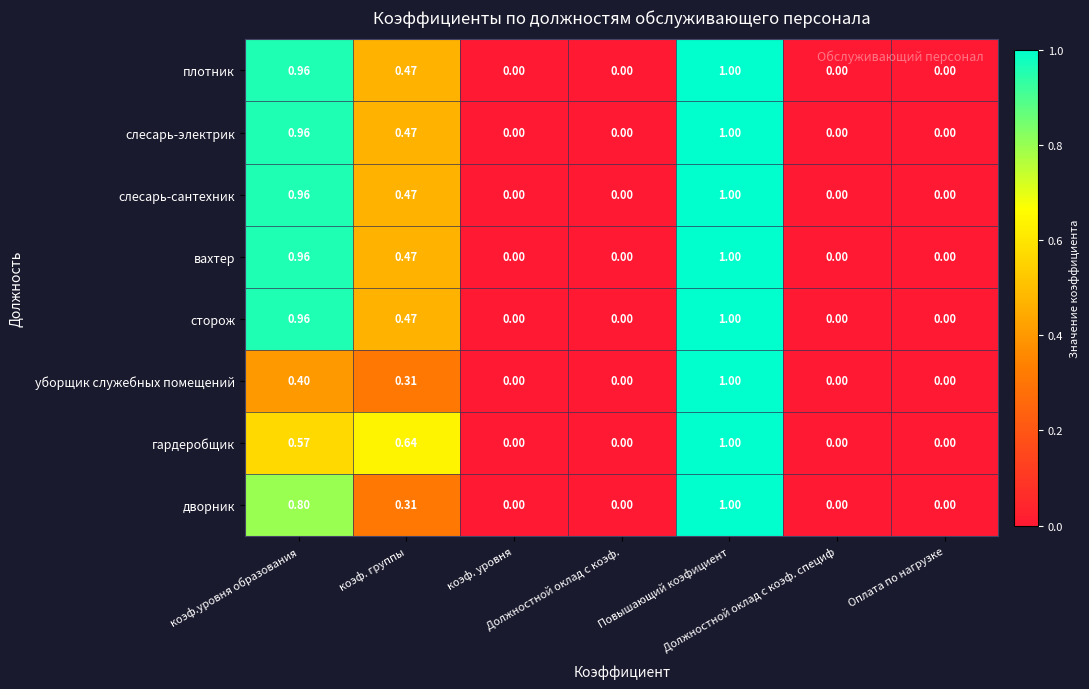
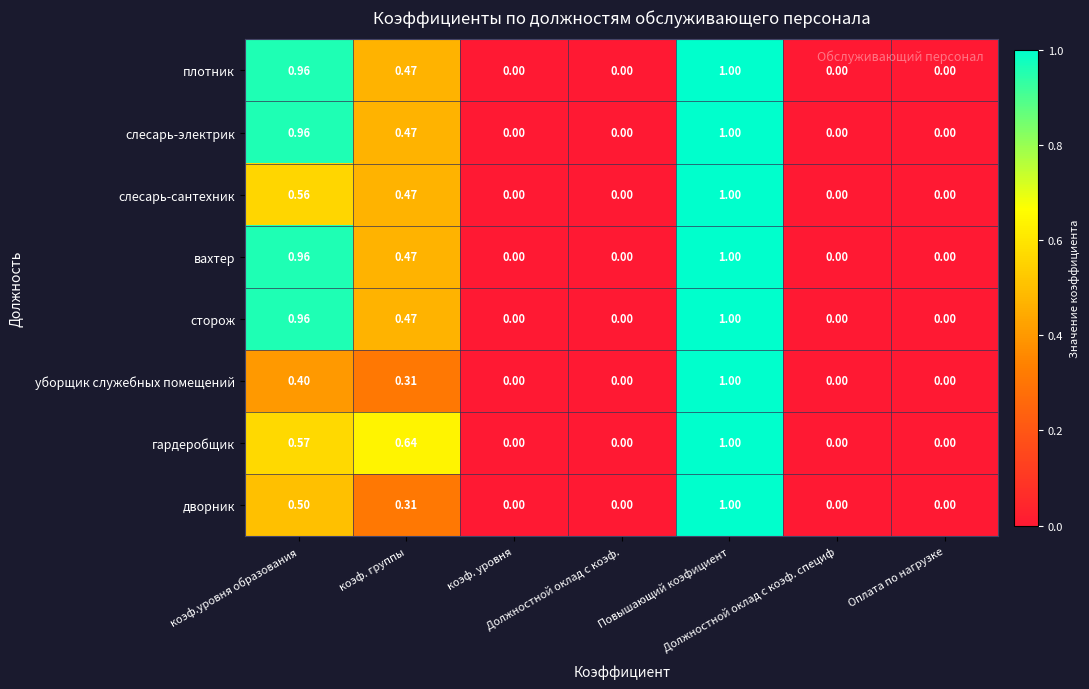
  {
    "плотник": {
      "коэф.уровня образования": 0.96,
      "коэф. группы": 0.47,
      "коэф. уровня": 0.00,
      "Должностной оклад с коэф.": 0.00,
      "Повышающий коэфициент": 1.00,
      "Должностной оклад с коэф. специф": 0.00
    },
    "слесарь-электрик": {
      "коэф.уровня образования": 0.96,
      "коэф. группы": 0.47,
      "коэф. уровня": 0.00,
      "Должностной оклад с коэф.": 0.00,
      "Повышающий коэфициент": 1.00,
      "Должностной оклад с коэф. специф": 0.00,
      "Оплата по нагрузке": 0.00
    },
    "слесарь-сантехник": {
-     "коэф.уровня образования": 0.96,
+     "коэф.уровня образования": 0.56,
      "коэф. группы": 0.47,
      "коэф. уровня": 0.00,
      "Должностной оклад с коэф.": 0.00,
      "Повышающий коэфициент": 1.00,
      "Должностной оклад с коэф. специф": 0.00,
      "Оплата по нагрузке": 0.00
    },
    "вахтер": {
      "коэф.уровня образования": 0.96,
      "коэф. группы": 0.47,
      "коэф. уровня": 0.00,
      "Должностной оклад с коэф.": 0.00,
      "Повышающий коэфициент": 1.00,
      "Должностной оклад с коэф. специф": 0.00,
      "Оплата по нагрузке": 0.00
    },
    "сторож": {
      "коэф.уровня образования": 0.96,
      "коэф. группы": 0.47,
      "коэф. уровня": 0.00,
      "Должностной оклад с коэф.": 0.00,
      "Повышающий коэфициент": 1.00,
      "Должностной оклад с коэф. специф": 0.00,
      "Оплата по нагрузке": 0.00
    },
    "уборщик служебных помещений": {
      "коэф.уровня образования": 0.40,
      "коэф. группы": 0.31,
      "коэф. уровня": 0.00,
      "Должностной оклад с коэф.": 0.00,
      "Повышающий коэфициент": 1.00,
      "Должностной оклад с коэф. специф": 0.00,
      "Оплата по нагрузке": 0.00
    },
    "гардеробщик": {
      "коэф.уровня образования": 0.57,
      "коэф. группы": 0.64,
      "коэф. уровня": 0.00,
      "Должностной оклад с коэф.": 0.00,
      "Повышающий коэфициент": 1.00,
      "Должностной оклад с коэф. специф": 0.00,
      "Оплата по нагрузке": 0.00
    },
    "дворник": {
-     "коэф.уровня образования": 0.80,
+     "коэф.уровня образования": 0.50,
      "коэф. группы": 0.31,
      "коэф. уровня": 0.00,
      "Должностной оклад с коэф.": 0.00,
      "Повышающий коэфициент": 1.00,
      "Должностной оклад с коэф. специф": 0.00,
      "Оплата по нагрузке": 0.00
    }
  }
